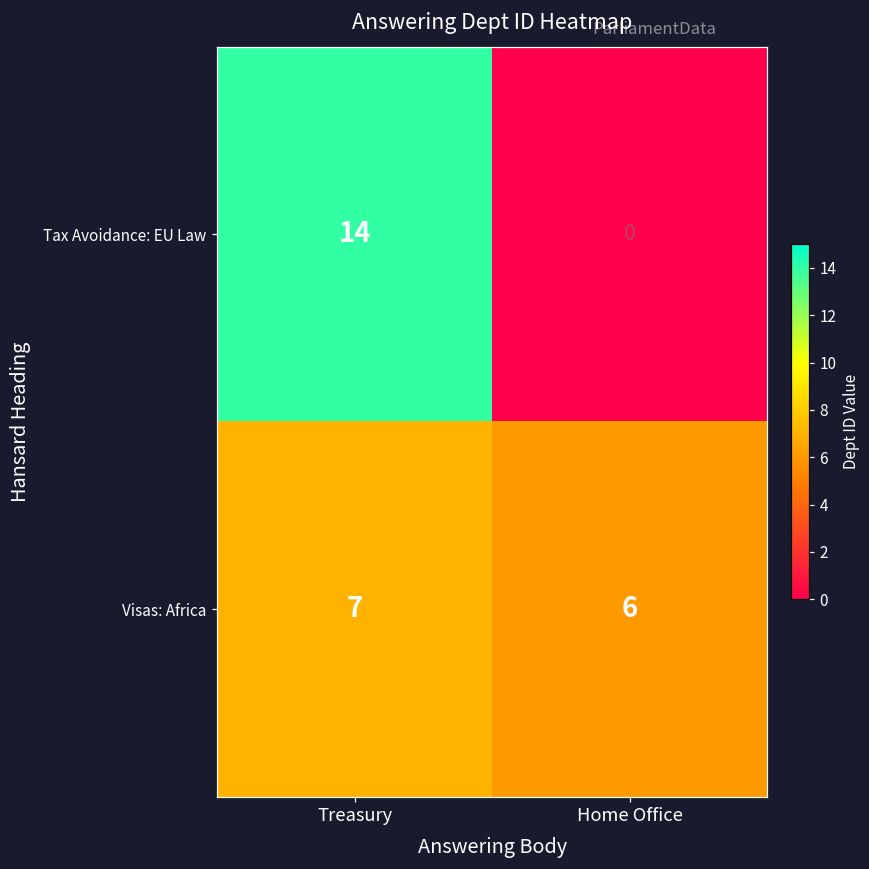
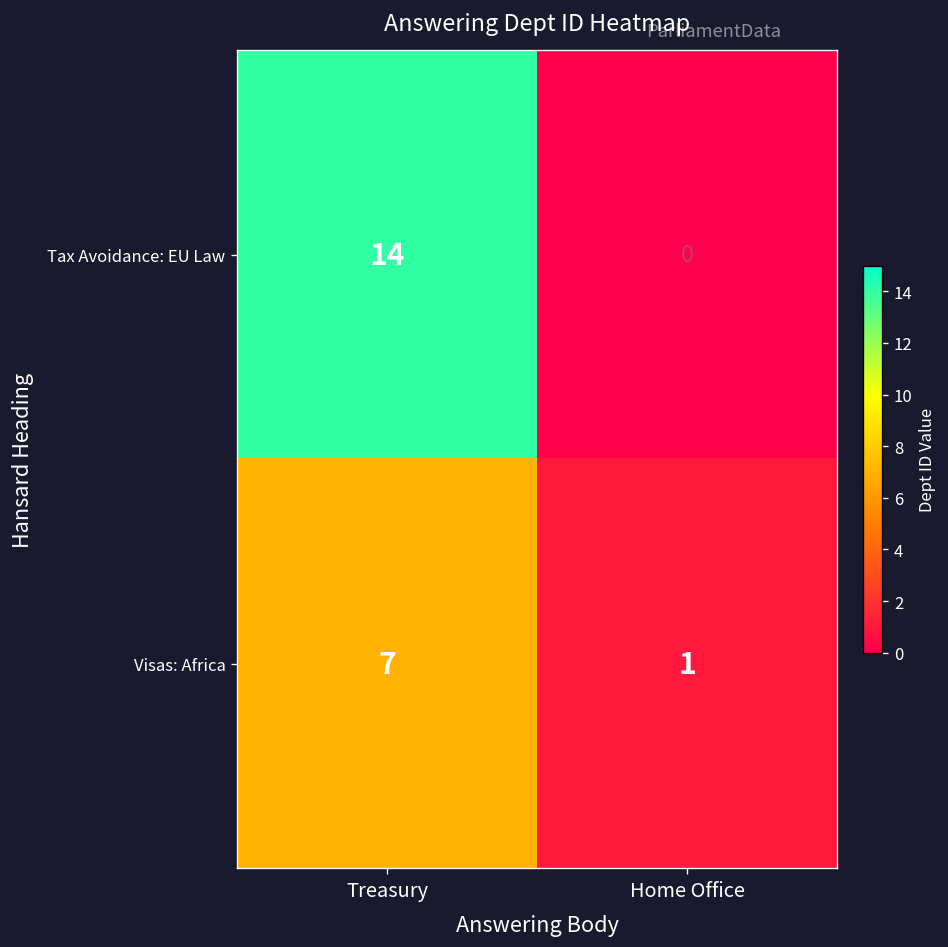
  {
    "Tax Avoidance: EU Law": {
      "Treasury": 14,
      "Home Office": 0
    },
    "Visas: Africa": {
      "Treasury": 7,
-     "Home Office": 6
+     "Home Office": 1
    }
  }
